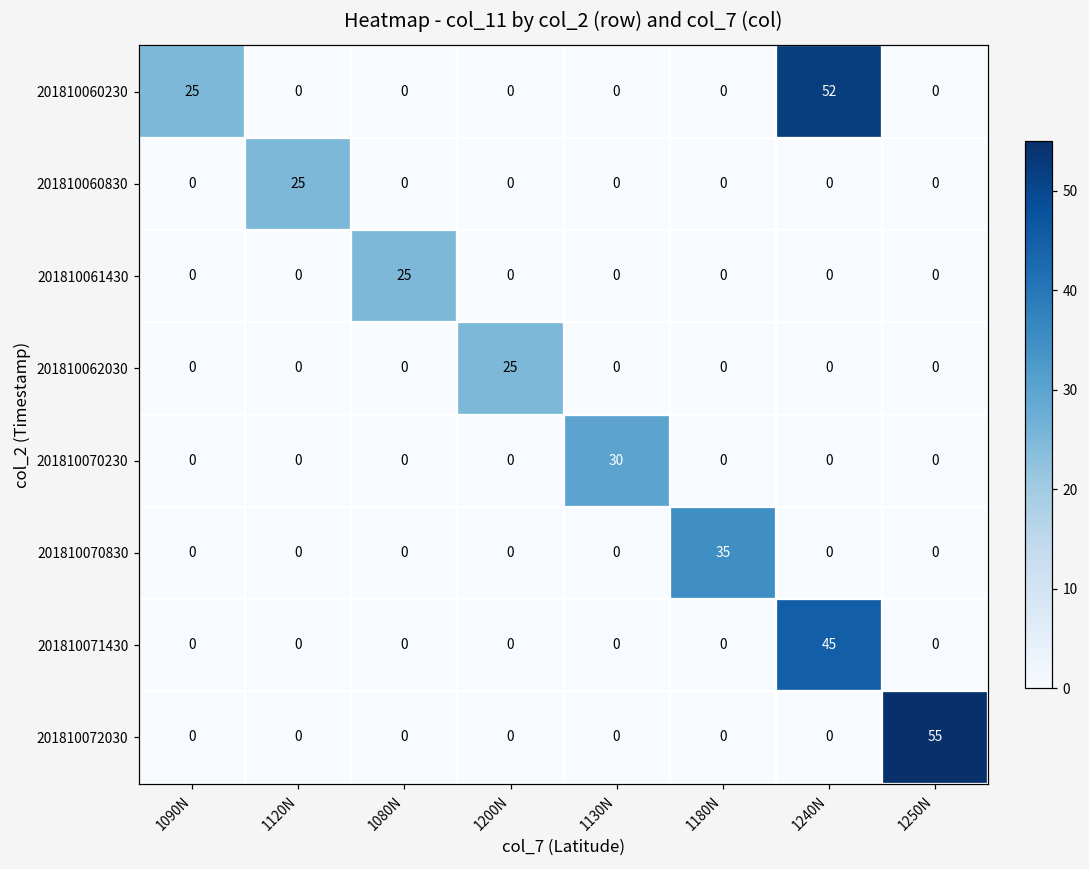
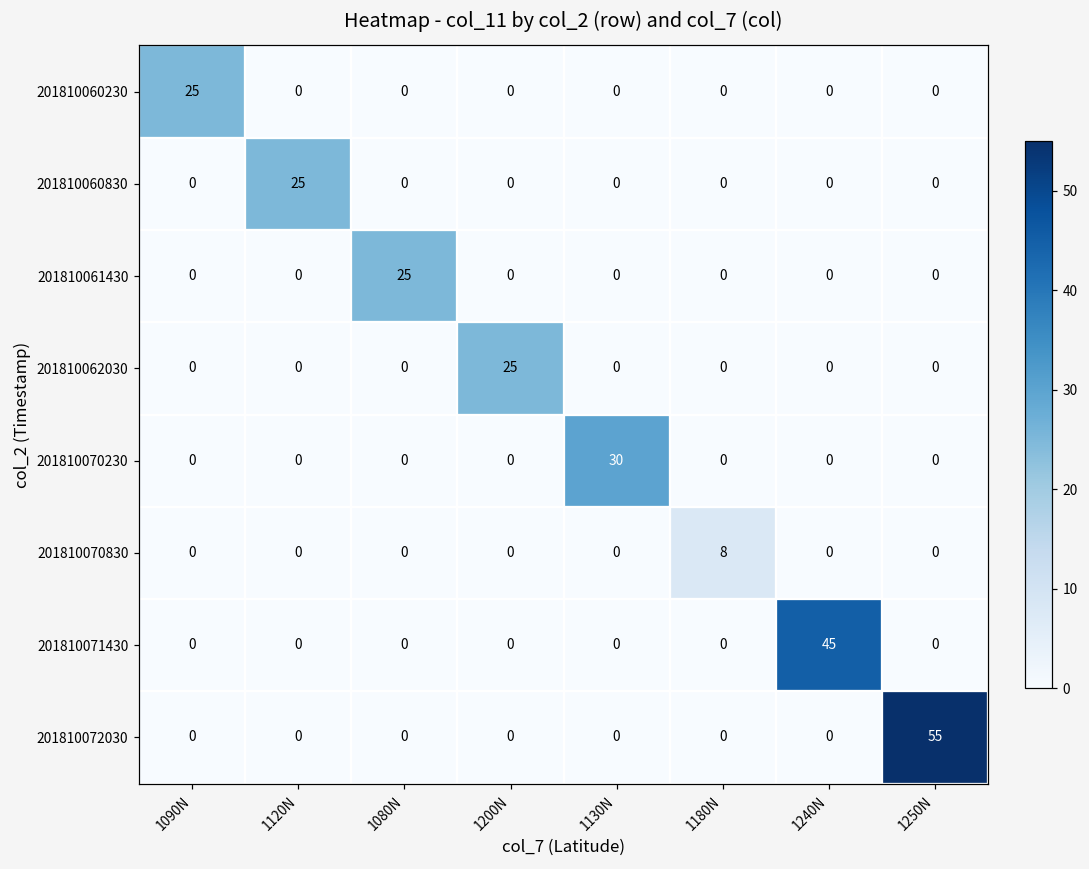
  {
    "201810060230": {
      "1090N": 25,
      "1120N": 0,
      "1080N": 0,
      "1200N": 0,
      "1130N": 0,
      "1180N": 0,
-     "1240N": 52,
+     "1240N": 0,
      "1250N": 0
    },
    "201810060830": {
      "1090N": 0,
      "1120N": 25,
      "1080N": 0,
      "1200N": 0,
      "1130N": 0,
      "1180N": 0,
      "1240N": 0,
      "1250N": 0
    },
    "201810061430": {
      "1090N": 0,
      "1120N": 0,
      "1080N": 25,
      "1200N": 0,
      "1130N": 0,
      "1180N": 0,
      "1240N": 0,
      "1250N": 0
    },
    "201810062030": {
      "1090N": 0,
      "1120N": 0,
      "1080N": 0,
      "1200N": 25,
      "1130N": 0,
      "1180N": 0,
      "1240N": 0,
      "1250N": 0
    },
    "201810070230": {
      "1090N": 0,
      "1120N": 0,
      "1080N": 0,
      "1200N": 0,
      "1130N": 30,
      "1180N": 0,
      "1240N": 0,
      "1250N": 0
    },
    "201810070830": {
      "1090N": 0,
      "1120N": 0,
      "1080N": 0,
      "1200N": 0,
      "1130N": 0,
-     "1180N": 35,
+     "1180N": 8,
      "1240N": 0,
      "1250N": 0
    },
    "201810071430": {
      "1090N": 0,
      "1120N": 0,
      "1080N": 0,
      "1200N": 0,
      "1130N": 0,
      "1180N": 0,
      "1240N": 45,
      "1250N": 0
    },
    "201810072030": {
      "1090N": 0,
      "1120N": 0,
      "1080N": 0,
      "1200N": 0,
      "1130N": 0,
      "1180N": 0,
      "1240N": 0,
      "1250N": 55
    }
  }
